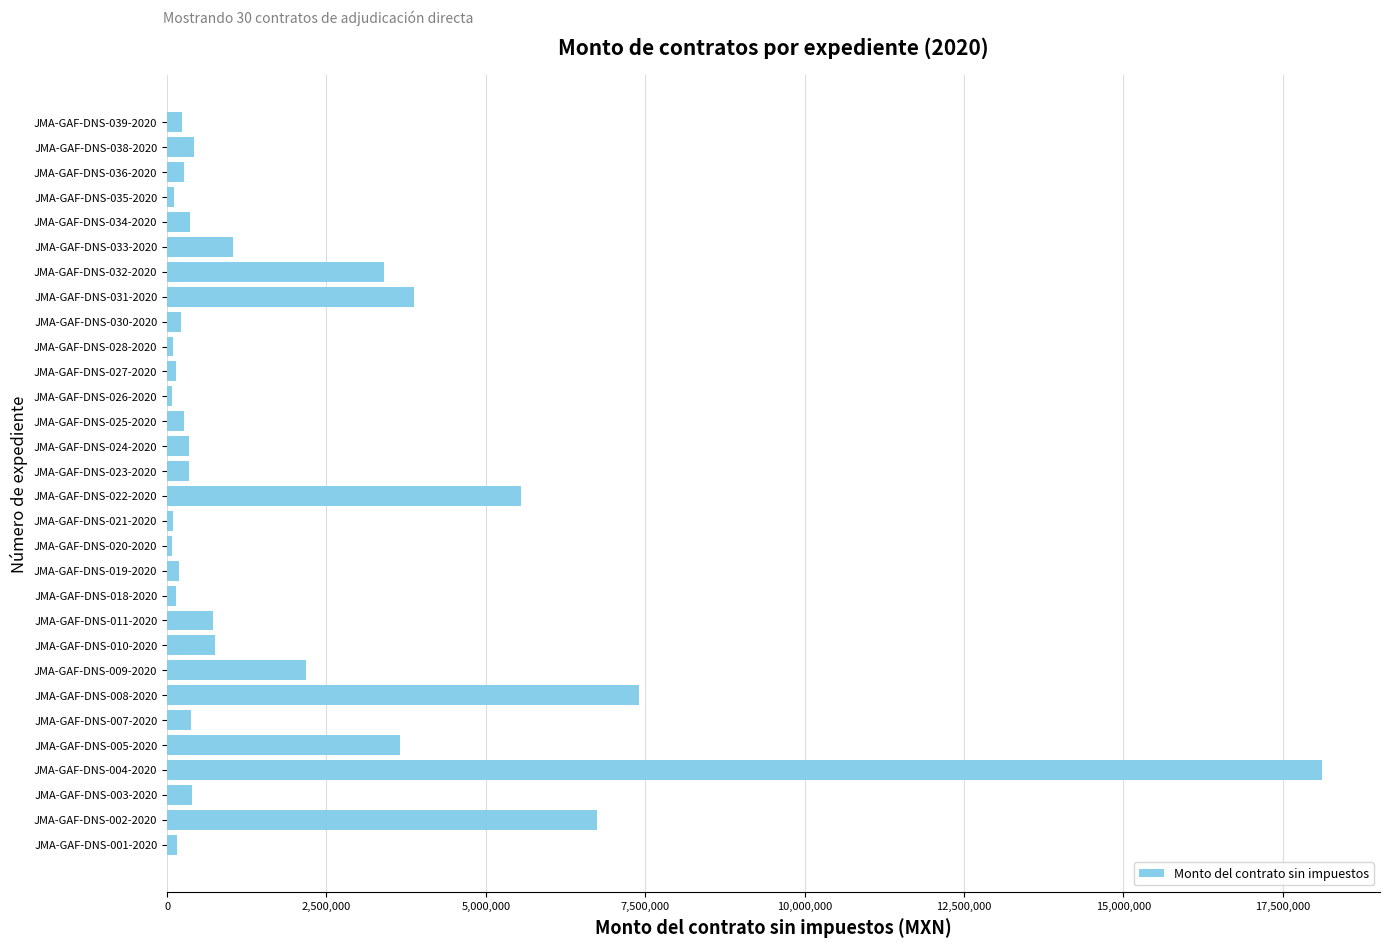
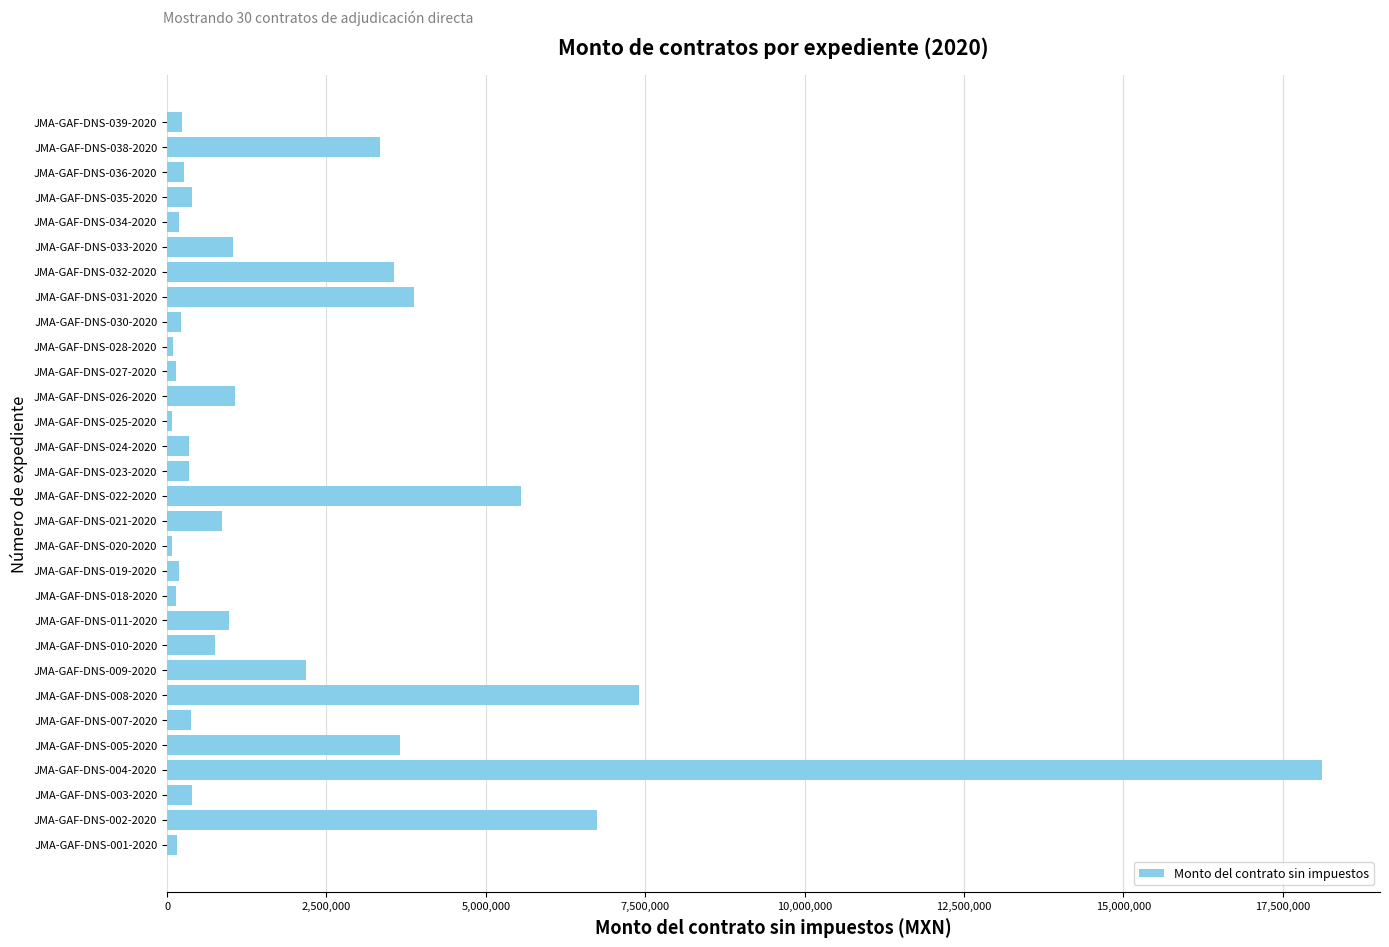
  {
    "JMA-GAF-DNS-039-2020": "200,000",
-   "JMA-GAF-DNS-038-2020": "400,000",
+   "JMA-GAF-DNS-038-2020": "3,300,000",
    "JMA-GAF-DNS-036-2020": "300,000",
-   "JMA-GAF-DNS-035-2020": "100,000",
-   "JMA-GAF-DNS-034-2020": "400,000",
+   "JMA-GAF-DNS-035-2020": "400,000",
+   "JMA-GAF-DNS-034-2020": "200,000",
    "JMA-GAF-DNS-033-2020": "1,000,000",
-   "JMA-GAF-DNS-032-2020": "3,400,000",
+   "JMA-GAF-DNS-032-2020": "3,600,000",
    "JMA-GAF-DNS-031-2020": "3,900,000",
    "JMA-GAF-DNS-030-2020": "200,000",
    "JMA-GAF-DNS-028-2020": "100,000",
    "JMA-GAF-DNS-027-2020": "100,000",
-   "JMA-GAF-DNS-026-2020": "100,000",
-   "JMA-GAF-DNS-025-2020": "300,000",
+   "JMA-GAF-DNS-026-2020": "1,100,000",
+   "JMA-GAF-DNS-025-2020": "100,000",
    "JMA-GAF-DNS-024-2020": "300,000",
    "JMA-GAF-DNS-023-2020": "300,000",
    "JMA-GAF-DNS-022-2020": "5,600,000",
-   "JMA-GAF-DNS-021-2020": "100,000",
+   "JMA-GAF-DNS-021-2020": "900,000",
    "JMA-GAF-DNS-020-2020": "100,000",
    "JMA-GAF-DNS-019-2020": "200,000",
    "JMA-GAF-DNS-018-2020": "100,000",
-   "JMA-GAF-DNS-011-2020": "700,000",
+   "JMA-GAF-DNS-011-2020": "1,000,000",
    "JMA-GAF-DNS-010-2020": "800,000",
    "JMA-GAF-DNS-009-2020": "2,200,000",
    "JMA-GAF-DNS-008-2020": "7,400,000",
    "JMA-GAF-DNS-007-2020": "400,000",
    "JMA-GAF-DNS-005-2020": "3,700,000",
    "JMA-GAF-DNS-004-2020": "18,100,000",
    "JMA-GAF-DNS-003-2020": "400,000",
    "JMA-GAF-DNS-002-2020": "6,700,000",
    "JMA-GAF-DNS-001-2020": "200,000"
  }
